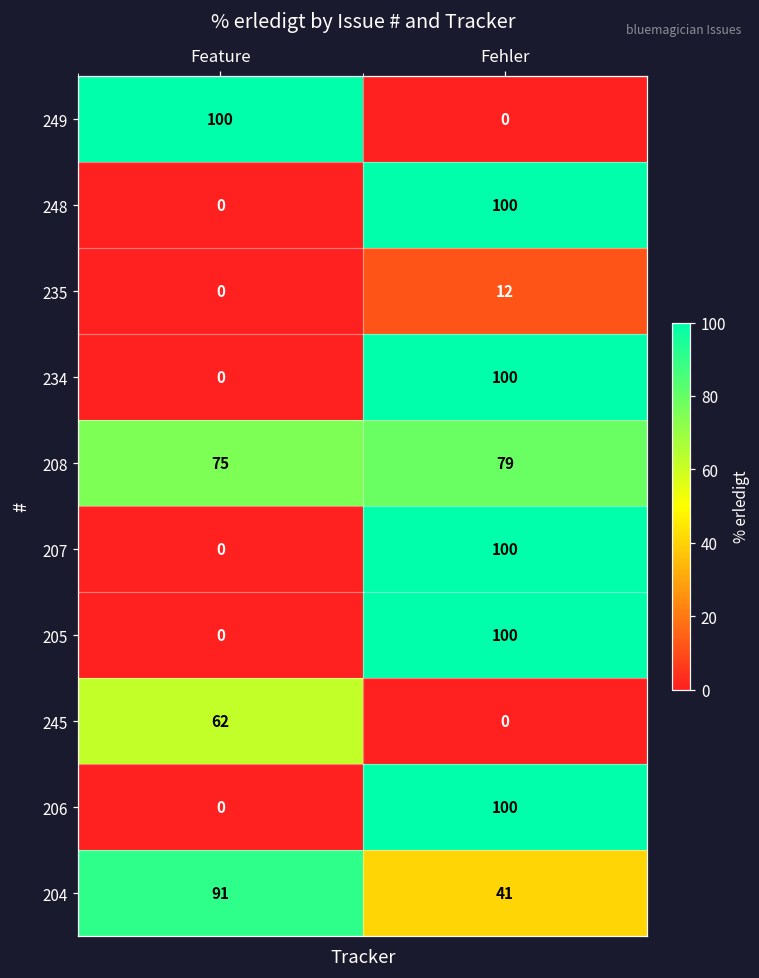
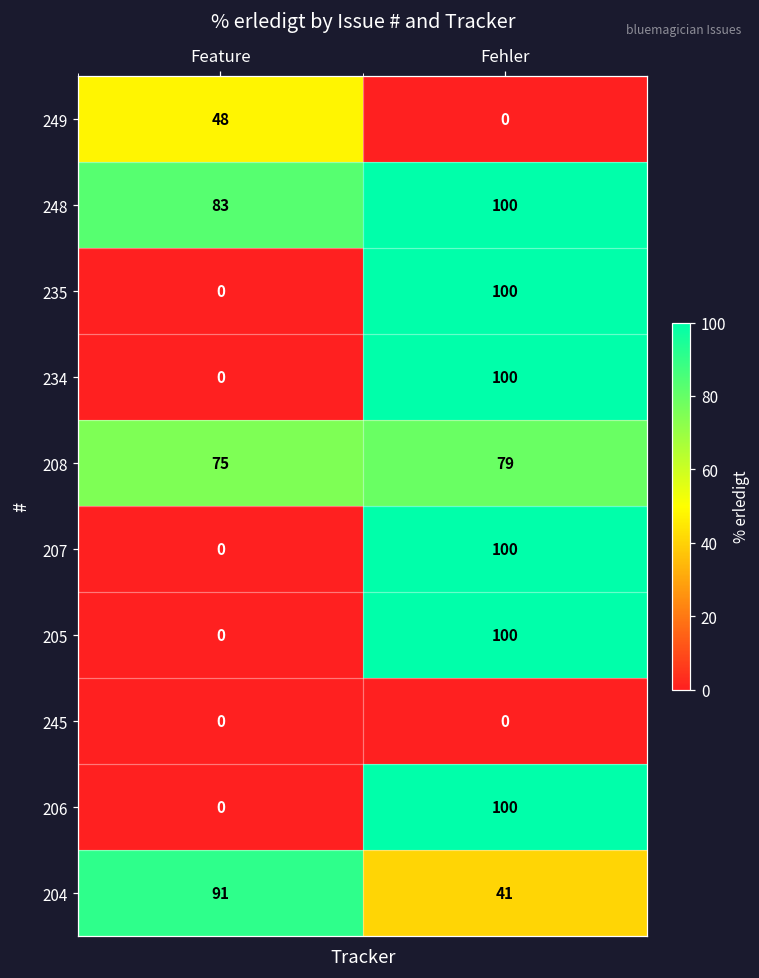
  {
    "249": {
-     "Feature": 100,
+     "Feature": 48,
      "Fehler": 0
    },
    "248": {
-     "Feature": 0,
+     "Feature": 83,
      "Fehler": 100
    },
    "235": {
      "Feature": 0,
-     "Fehler": 12
+     "Fehler": 100
    },
    "234": {
      "Feature": 0,
      "Fehler": 100
    },
    "208": {
      "Feature": 75,
      "Fehler": 79
    },
    "207": {
      "Feature": 0,
      "Fehler": 100
    },
    "205": {
      "Feature": 0,
      "Fehler": 100
    },
    "245": {
-     "Feature": 62,
+     "Feature": 0,
      "Fehler": 0
    },
    "206": {
      "Feature": 0,
      "Fehler": 100
    },
    "204": {
      "Feature": 91,
      "Fehler": 41
    }
  }
